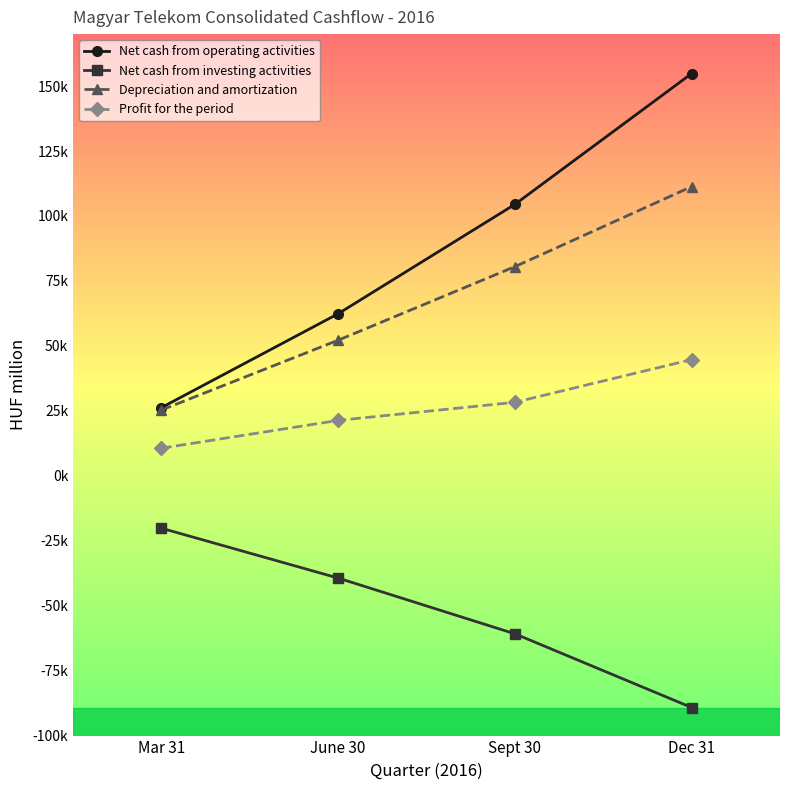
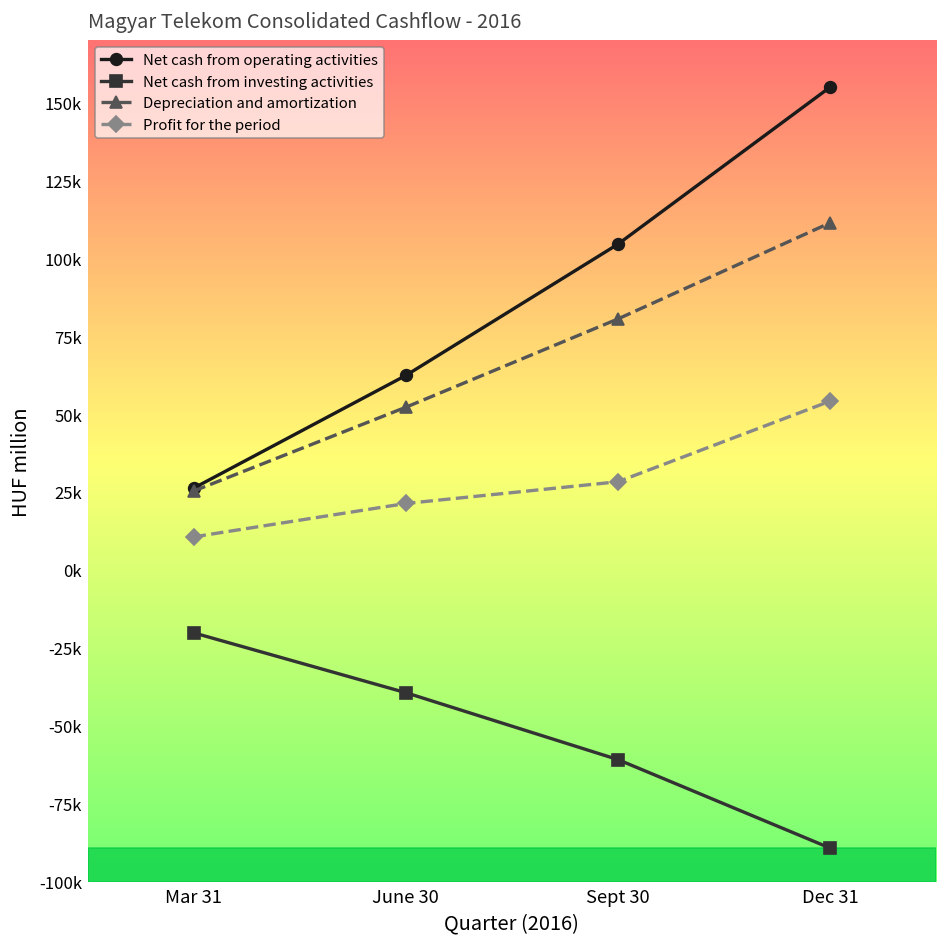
  {
    "Profit for the period": {
      "Mar 31": 11000,
      "June 30": 21000,
      "Sept 30": 28000,
-     "Dec 31": 45000
+     "Dec 31": 54000
    }
  }
